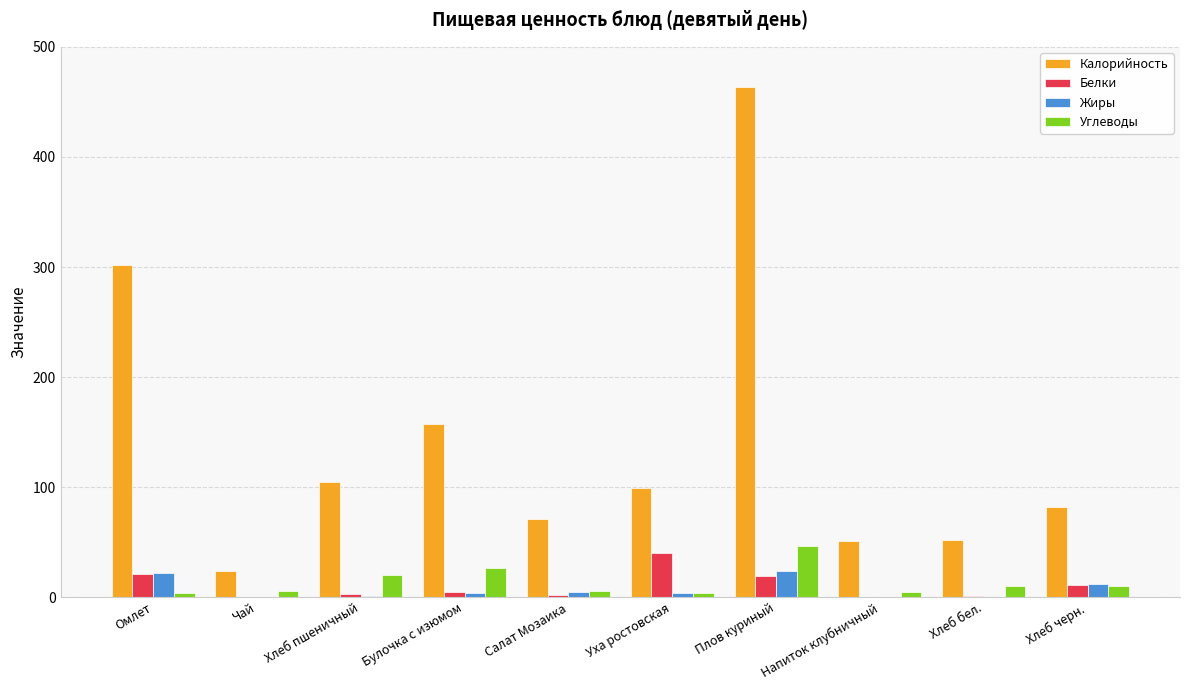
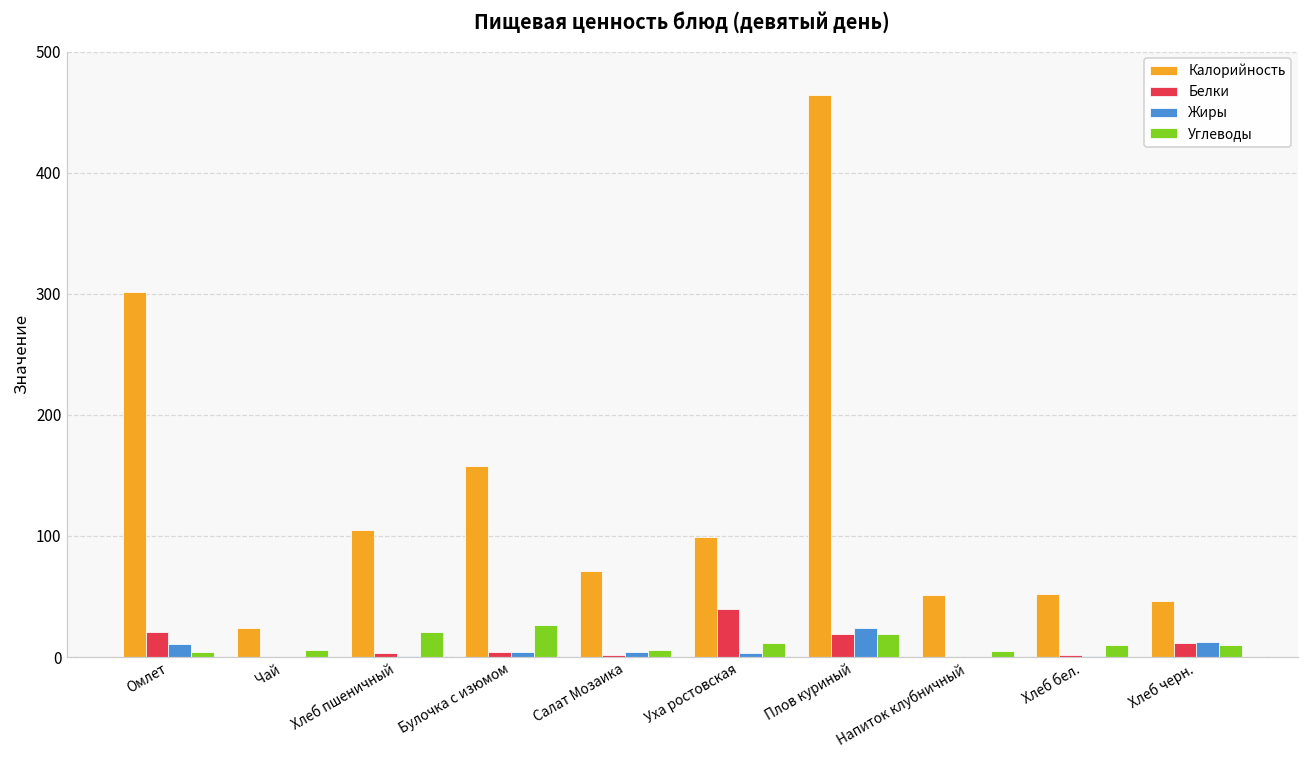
  {
    "Калорийность": {
      "Омлет": 301,
      "Чай": 24,
      "Хлеб пшеничный": 105,
      "Булочка с изюмом": 158,
      "Салат Мозаика": 71,
      "Уха ростовская": 99,
      "Плов куриный": 464,
      "Напиток клубничный": 51,
      "Хлеб бел.": 52,
-     "Хлеб черн.": 82
+     "Хлеб черн.": 46
    },
    "Белки": {
      "Омлет": 21,
      "Чай": 0,
      "Хлеб пшеничный": 3,
      "Булочка с изюмом": 4,
      "Уха ростовская": 40,
      "Плов куриный": 19,
      "Хлеб черн.": 11
    },
    "Жиры": {
-     "Омлет": 22,
+     "Омлет": 11,
      "Чай": 0,
      "Булочка с изюмом": 4,
      "Салат Мозаика": 4,
      "Уха ростовская": 3,
      "Плов куриный": 24,
      "Хлеб черн.": 12
    },
    "Углеводы": {
      "Омлет": 4,
      "Чай": 6,
      "Хлеб пшеничный": 21,
      "Булочка с изюмом": 27,
      "Салат Мозаика": 6,
-     "Уха ростовская": 4,
-     "Плов куриный": 47,
+     "Уха ростовская": 11,
+     "Плов куриный": 19,
      "Напиток клубничный": 5,
      "Хлеб бел.": 10,
      "Хлеб черн.": 10
    }
  }
